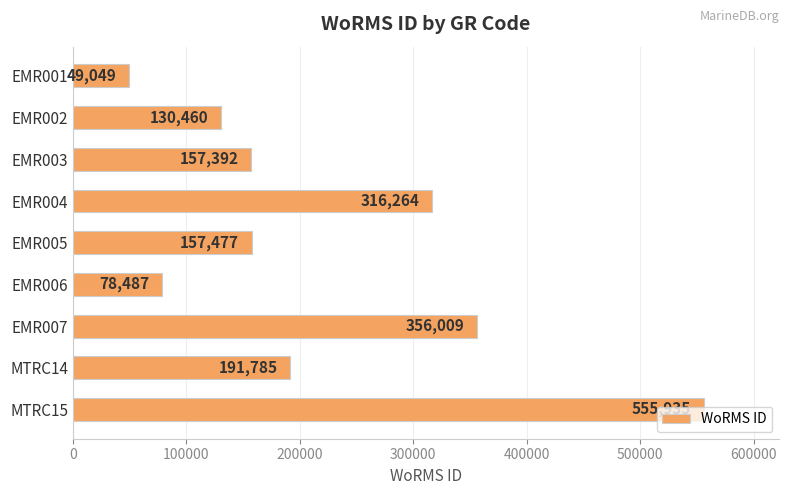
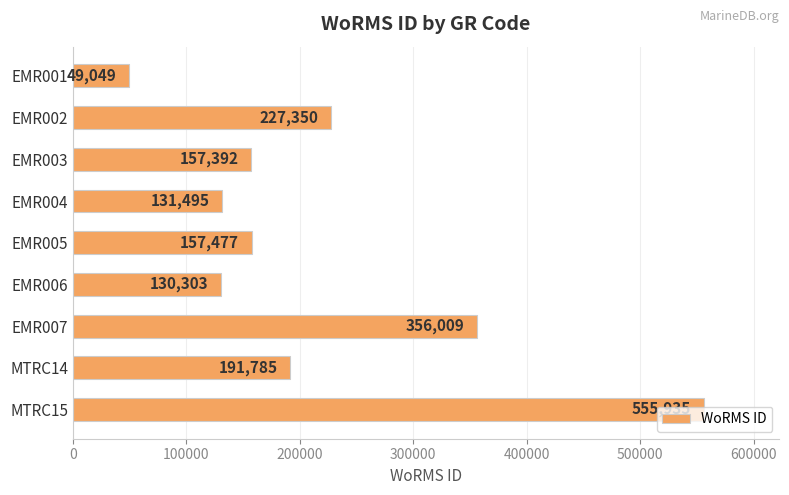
  {
    "EMR001": "49,049",
-   "EMR002": "130,460",
+   "EMR002": "227,350",
    "EMR003": "157,392",
-   "EMR004": "316,264",
+   "EMR004": "131,495",
    "EMR005": "157,477",
-   "EMR006": "78,487",
+   "EMR006": "130,303",
    "EMR007": "356,009",
    "MTRC14": "191,785"
  }
